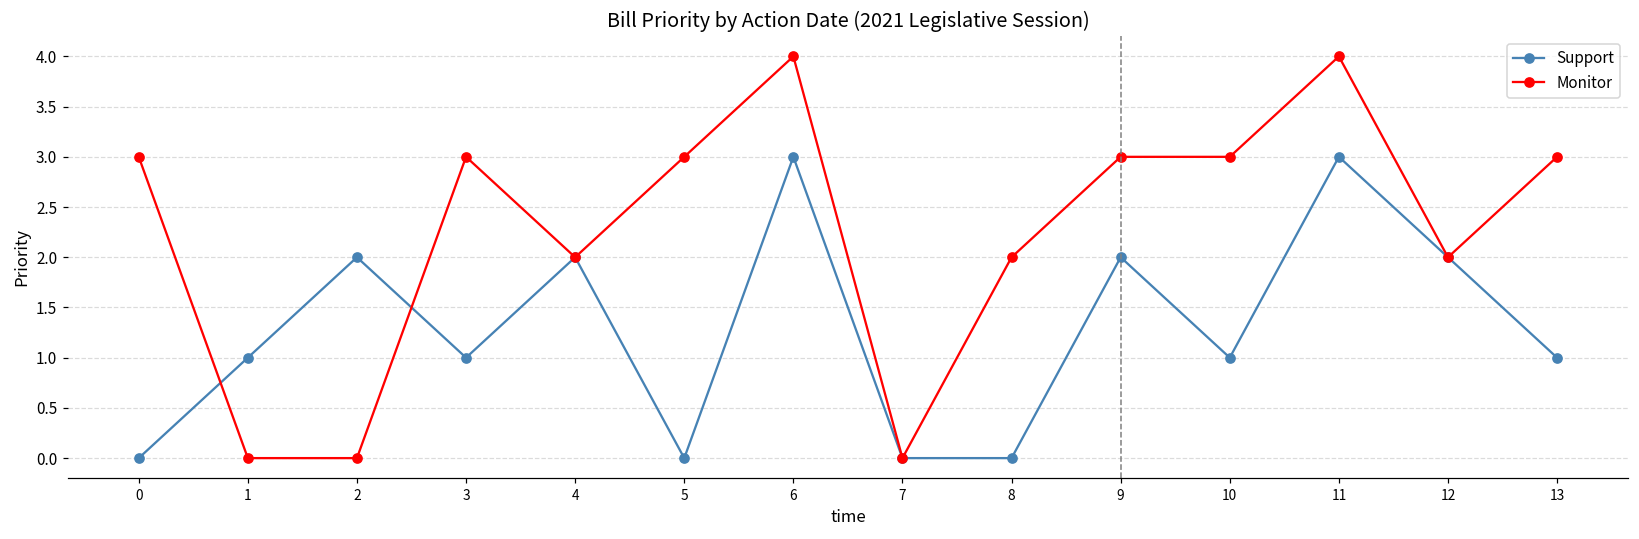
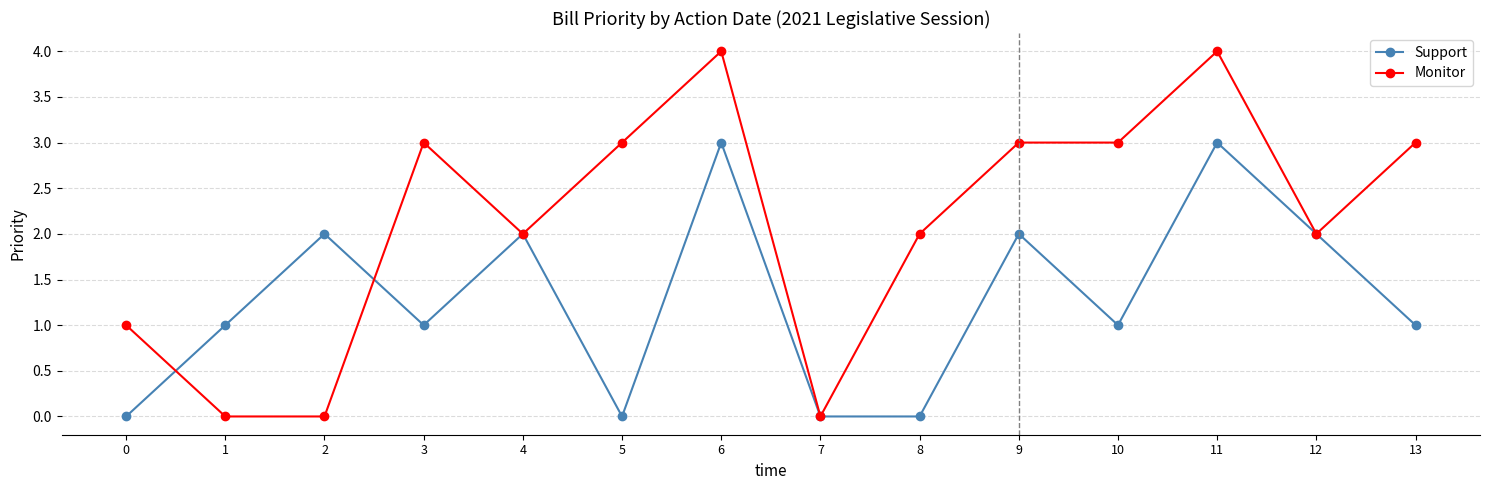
  {
    "Support": {
      "0": 0,
      "1": 1,
      "2": 2,
      "3": 1,
      "5": 0,
      "6": 3,
      "8": 0,
      "9": 2,
      "10": 1,
      "11": 3,
      "13": 1
    },
    "Monitor": {
-     "0": 3,
+     "0": 1,
      "1": 0,
      "2": 0,
      "3": 3,
      "5": 3,
      "6": 4,
      "8": 2,
      "9": 3,
      "10": 3,
      "11": 4,
      "13": 3
    }
  }
